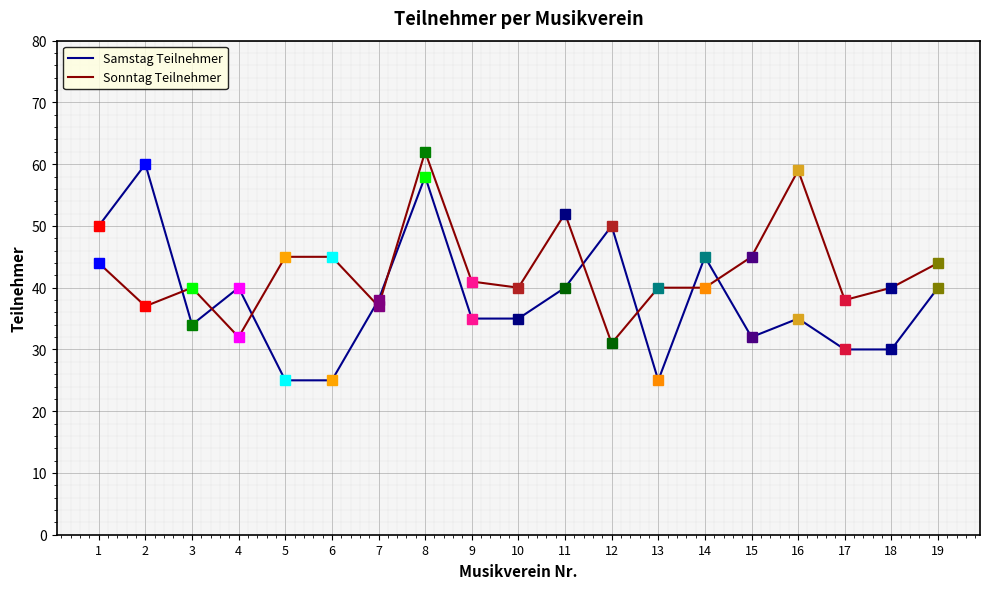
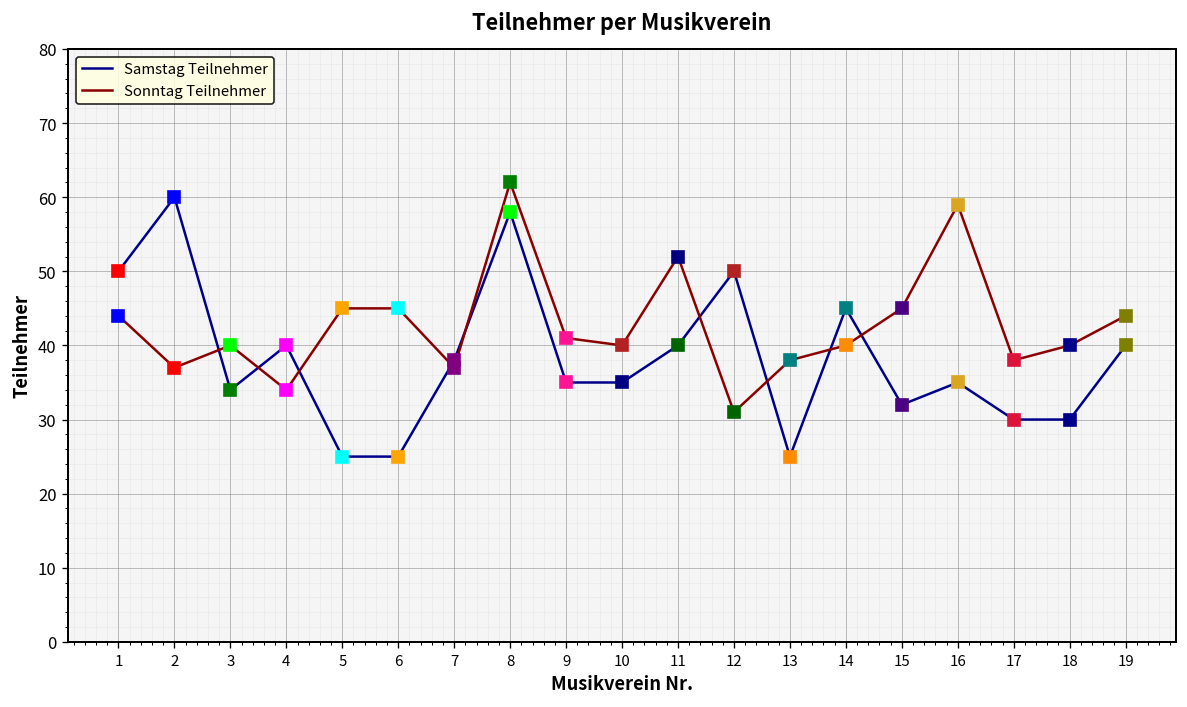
  {
    "Sonntag Teilnehmer": {
-     "4": 32,
-     "13": 40
+     "4": 34,
+     "13": 38
    }
  }
